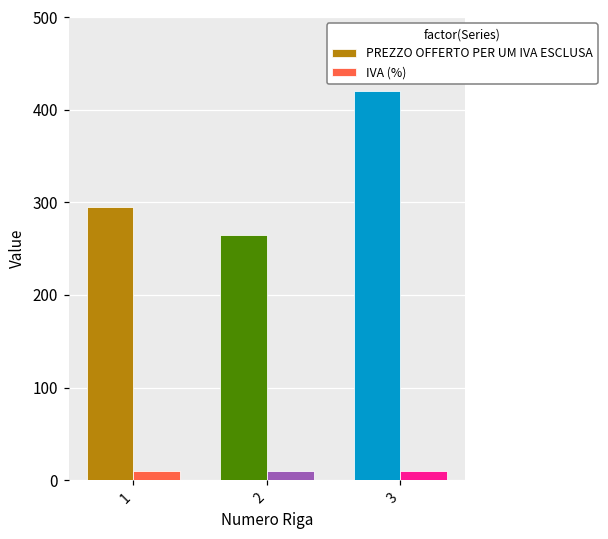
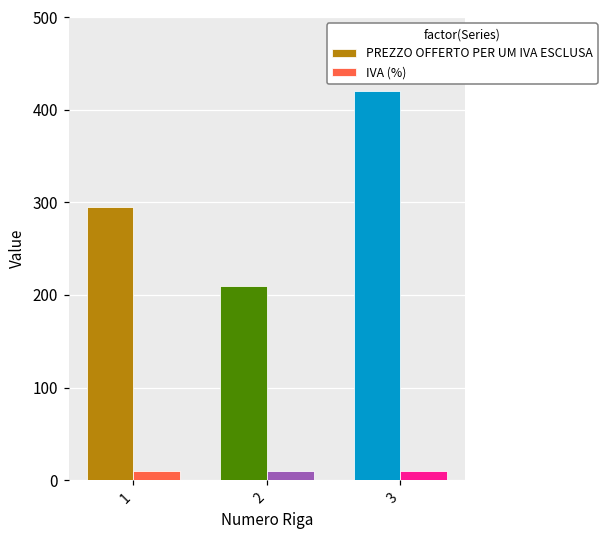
  {
    "PREZZO OFFERTO PER UM IVA ESCLUSA": {
      "1": 300,
-     "2": 270,
+     "2": 210,
      "3": 420
    },
    "IVA (%)": {
      "1": 10,
      "2": 10,
      "3": 10
    }
  }
